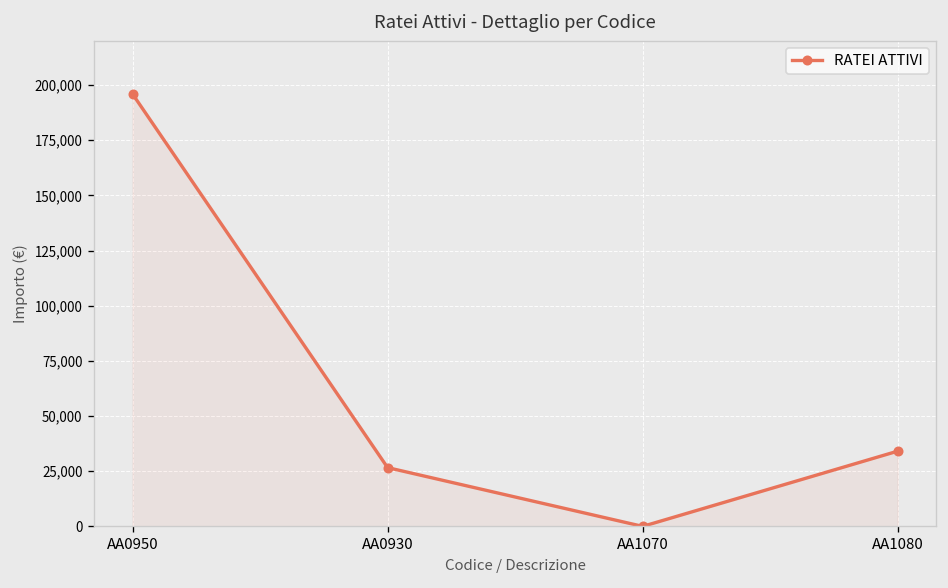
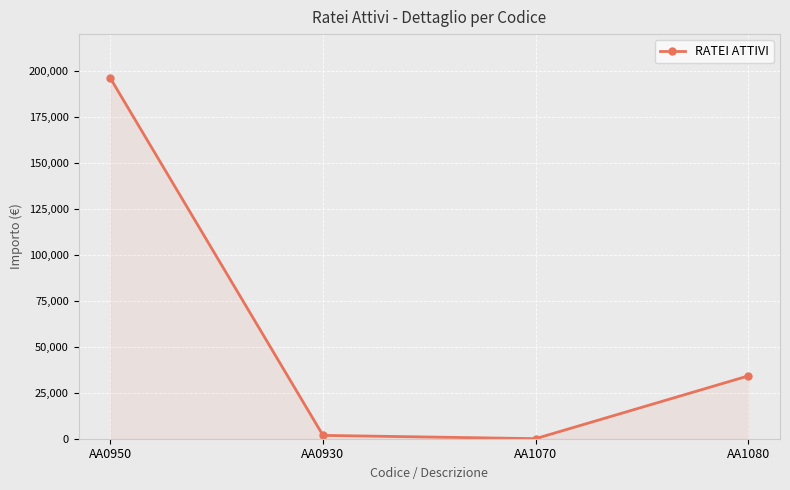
  {
    "AA0950": "196,000",
-   "AA0930": "27,000",
+   "AA0930": "2,000",
    "AA1070": "0",
    "AA1080": "34,000"
  }
